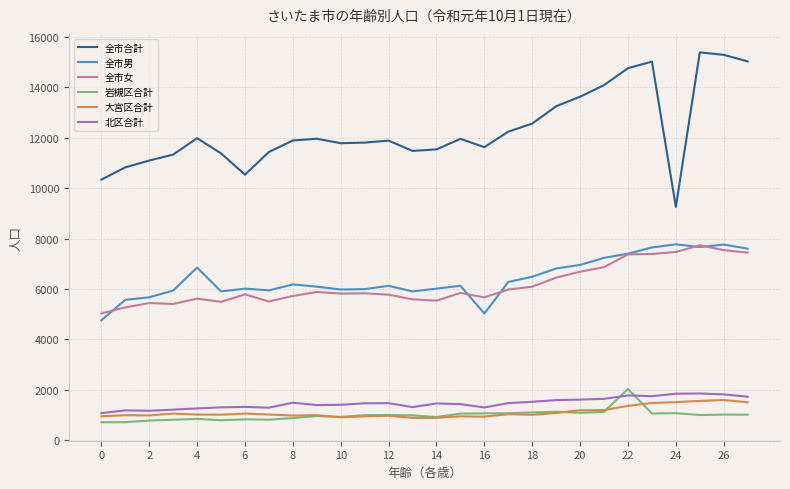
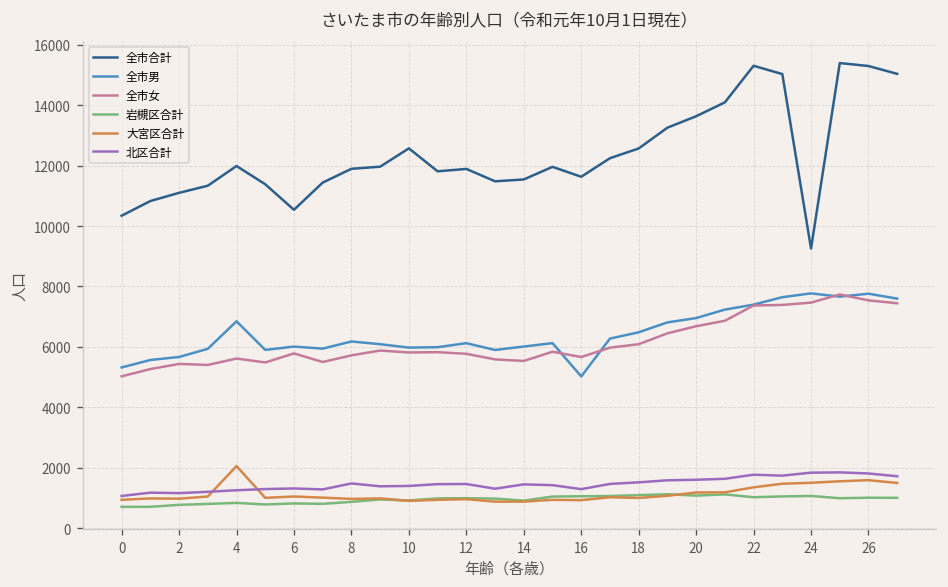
  {
    "全市合計": {
      "0": 10300,
      "2": 11100,
      "4": 12000,
      "6": 10500,
      "8": 11900,
-     "10": 11800,
+     "10": 12600,
      "12": 11900,
      "14": 11500,
      "16": 11600,
      "18": 12600,
      "20": 13600,
-     "22": 14800,
+     "22": 15300,
      "24": 9300,
      "26": 15300
    },
    "全市男": {
-     "0": 4700,
+     "0": 5300,
      "2": 5700,
      "4": 6800,
      "6": 6000,
      "8": 6200,
      "10": 6000,
      "12": 6100,
      "14": 6000,
      "16": 5000,
      "18": 6500,
      "20": 7000,
      "24": 7800,
      "26": 7800
    },
    "岩槻区合計": {
      "0": 700,
      "2": 800,
      "4": 800,
      "6": 800,
      "16": 1100,
      "20": 1100,
-     "22": 2000,
+     "22": 1000,
      "24": 1100,
      "26": 1000
    },
    "大宮区合計": {
      "0": 900,
      "2": 1000,
-     "4": 1000,
+     "4": 2100,
      "6": 1000,
      "16": 900,
      "20": 1200,
      "22": 1300,
      "24": 1500,
      "26": 1600
    }
  }
